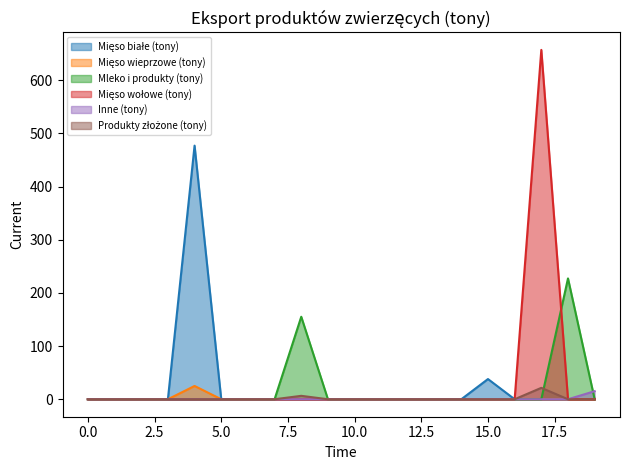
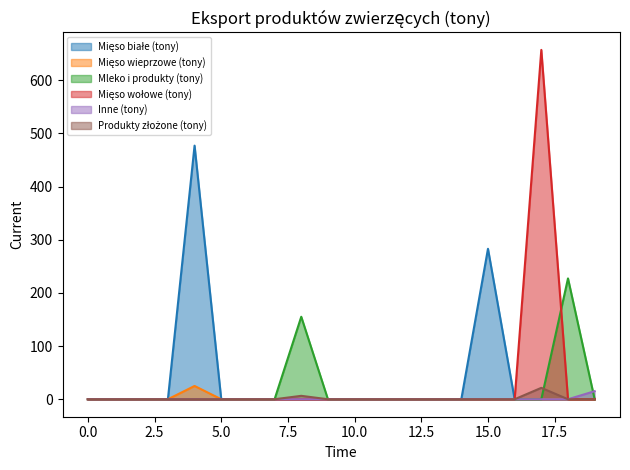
  {
    "Mięso białe (tony)": {
-     "15.0": 40
+     "15.0": 280
    }
  }
